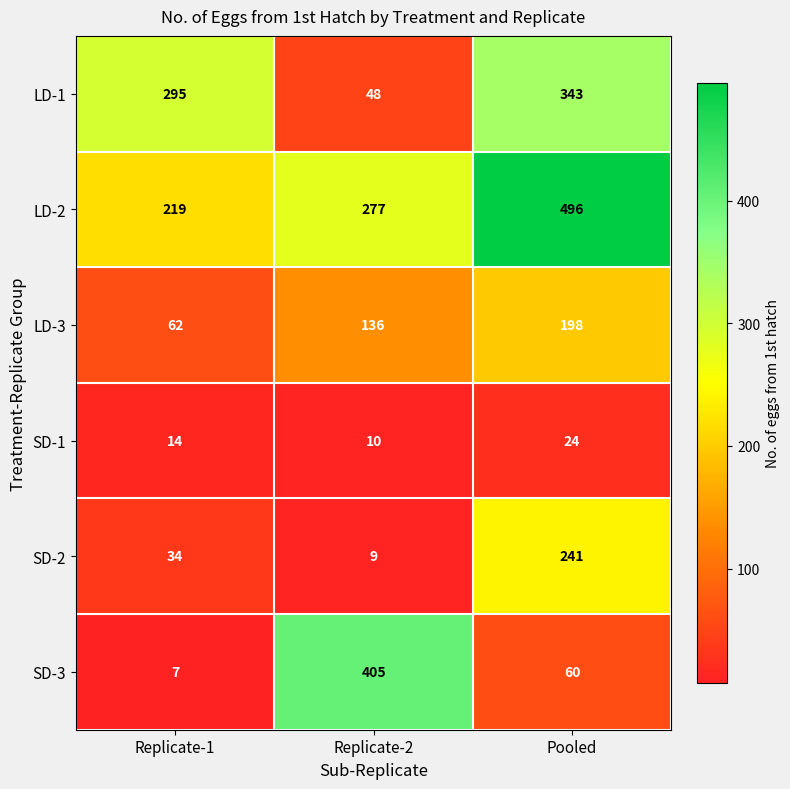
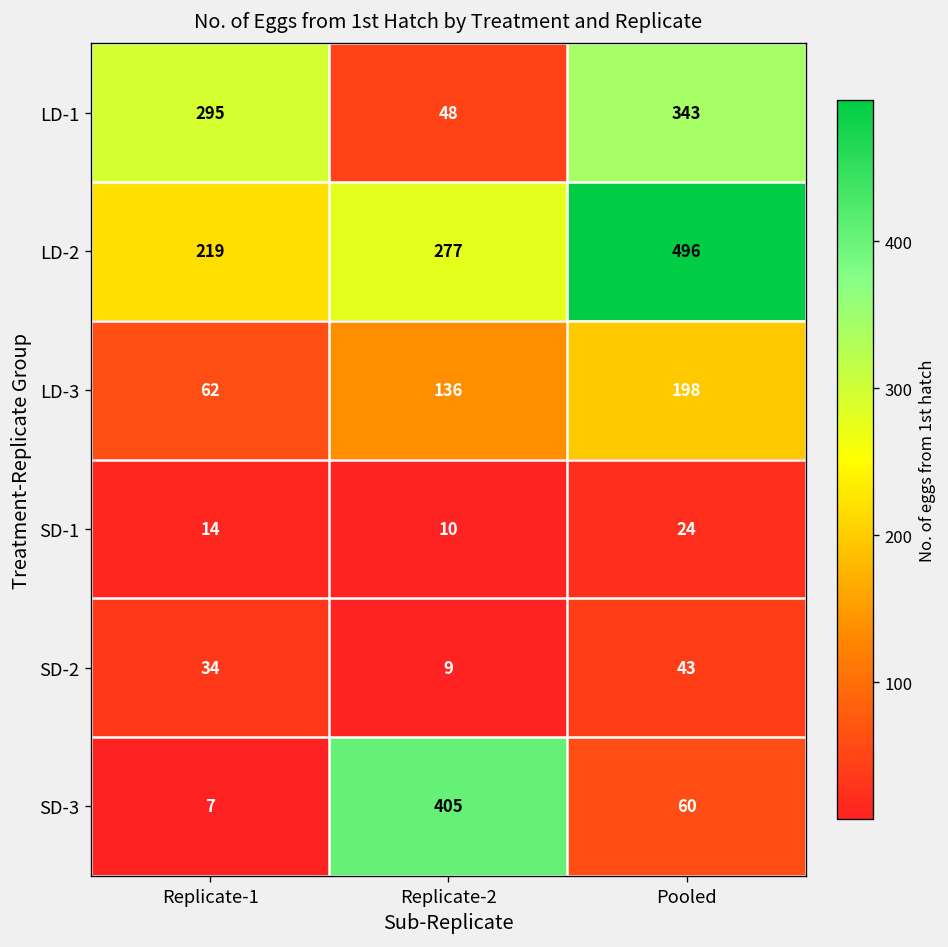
  {
    "LD-1": {
      "Replicate-1": 295,
      "Replicate-2": 48,
      "Pooled": 343
    },
    "LD-2": {
      "Replicate-1": 219,
      "Replicate-2": 277,
      "Pooled": 496
    },
    "LD-3": {
      "Replicate-1": 62,
      "Replicate-2": 136,
      "Pooled": 198
    },
    "SD-1": {
      "Replicate-1": 14,
      "Replicate-2": 10,
      "Pooled": 24
    },
    "SD-2": {
      "Replicate-1": 34,
      "Replicate-2": 9,
-     "Pooled": 241
+     "Pooled": 43
    },
    "SD-3": {
      "Replicate-1": 7,
      "Replicate-2": 405,
      "Pooled": 60
    }
  }
